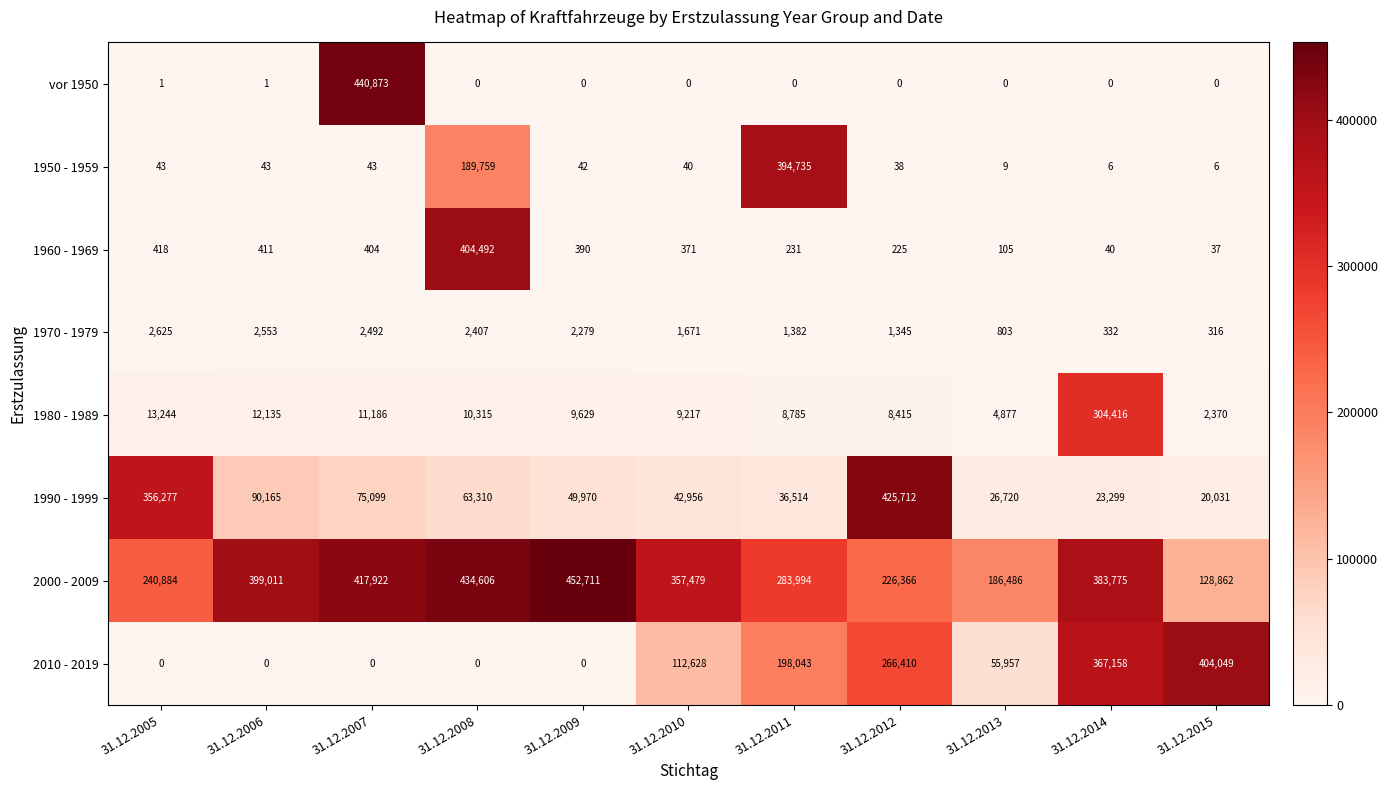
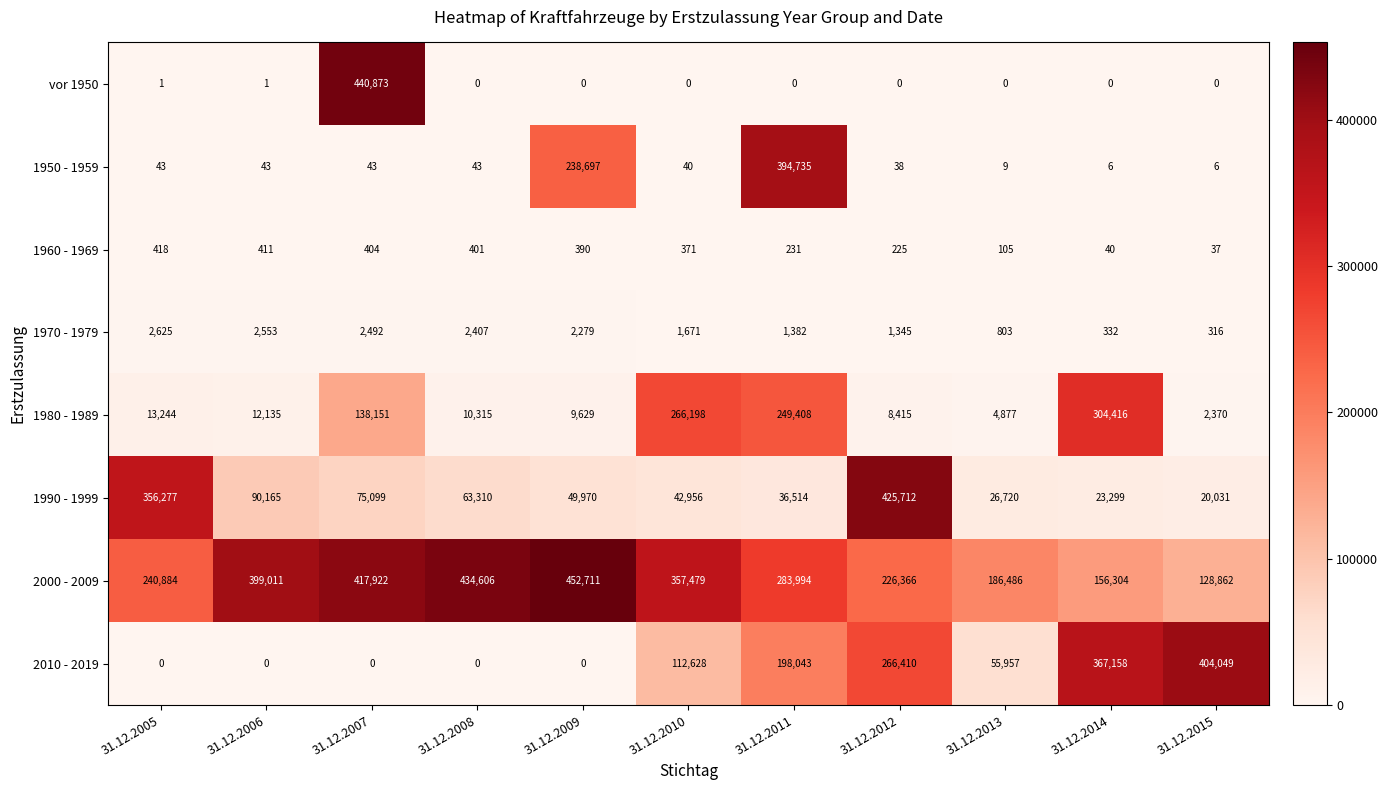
  {
    "vor 1950": {
      "31.12.2005": "1",
      "31.12.2006": "1",
      "31.12.2007": "440,873",
      "31.12.2008": "0",
      "31.12.2009": "0",
      "31.12.2010": "0",
      "31.12.2011": "0",
      "31.12.2012": "0",
      "31.12.2013": "0",
      "31.12.2014": "0",
      "31.12.2015": "0"
    },
    "1950 - 1959": {
      "31.12.2005": "43",
      "31.12.2006": "43",
      "31.12.2007": "43",
-     "31.12.2008": "189,759",
-     "31.12.2009": "42",
+     "31.12.2008": "43",
+     "31.12.2009": "238,697",
      "31.12.2010": "40",
      "31.12.2011": "394,735",
      "31.12.2012": "38",
      "31.12.2013": "9",
      "31.12.2014": "6",
      "31.12.2015": "6"
    },
    "1960 - 1969": {
      "31.12.2005": "418",
      "31.12.2006": "411",
      "31.12.2007": "404",
-     "31.12.2008": "404,492",
+     "31.12.2008": "401",
      "31.12.2009": "390",
      "31.12.2010": "371",
      "31.12.2011": "231",
      "31.12.2012": "225",
      "31.12.2013": "105",
      "31.12.2014": "40",
      "31.12.2015": "37"
    },
    "1970 - 1979": {
      "31.12.2005": "2,625",
      "31.12.2006": "2,553",
      "31.12.2007": "2,492",
      "31.12.2008": "2,407",
      "31.12.2009": "2,279",
      "31.12.2010": "1,671",
      "31.12.2011": "1,382",
      "31.12.2012": "1,345",
      "31.12.2013": "803",
      "31.12.2014": "332",
      "31.12.2015": "316"
    },
    "1980 - 1989": {
      "31.12.2005": "13,244",
      "31.12.2006": "12,135",
-     "31.12.2007": "11,186",
+     "31.12.2007": "138,151",
      "31.12.2008": "10,315",
      "31.12.2009": "9,629",
-     "31.12.2010": "9,217",
-     "31.12.2011": "8,785",
+     "31.12.2010": "266,198",
+     "31.12.2011": "249,408",
      "31.12.2012": "8,415",
      "31.12.2013": "4,877",
      "31.12.2014": "304,416",
      "31.12.2015": "2,370"
    },
    "1990 - 1999": {
      "31.12.2005": "356,277",
      "31.12.2006": "90,165",
      "31.12.2007": "75,099",
      "31.12.2008": "63,310",
      "31.12.2009": "49,970",
      "31.12.2010": "42,956",
      "31.12.2011": "36,514",
      "31.12.2012": "425,712",
      "31.12.2013": "26,720",
      "31.12.2014": "23,299",
      "31.12.2015": "20,031"
    },
    "2000 - 2009": {
      "31.12.2005": "240,884",
      "31.12.2006": "399,011",
      "31.12.2007": "417,922",
      "31.12.2008": "434,606",
      "31.12.2009": "452,711",
      "31.12.2010": "357,479",
      "31.12.2011": "283,994",
      "31.12.2012": "226,366",
      "31.12.2013": "186,486",
-     "31.12.2014": "383,775",
+     "31.12.2014": "156,304",
      "31.12.2015": "128,862"
    },
    "2010 - 2019": {
      "31.12.2005": "0",
      "31.12.2006": "0",
      "31.12.2007": "0",
      "31.12.2008": "0",
      "31.12.2009": "0",
      "31.12.2010": "112,628",
      "31.12.2011": "198,043",
      "31.12.2012": "266,410",
      "31.12.2013": "55,957",
      "31.12.2014": "367,158",
      "31.12.2015": "404,049"
    }
  }
